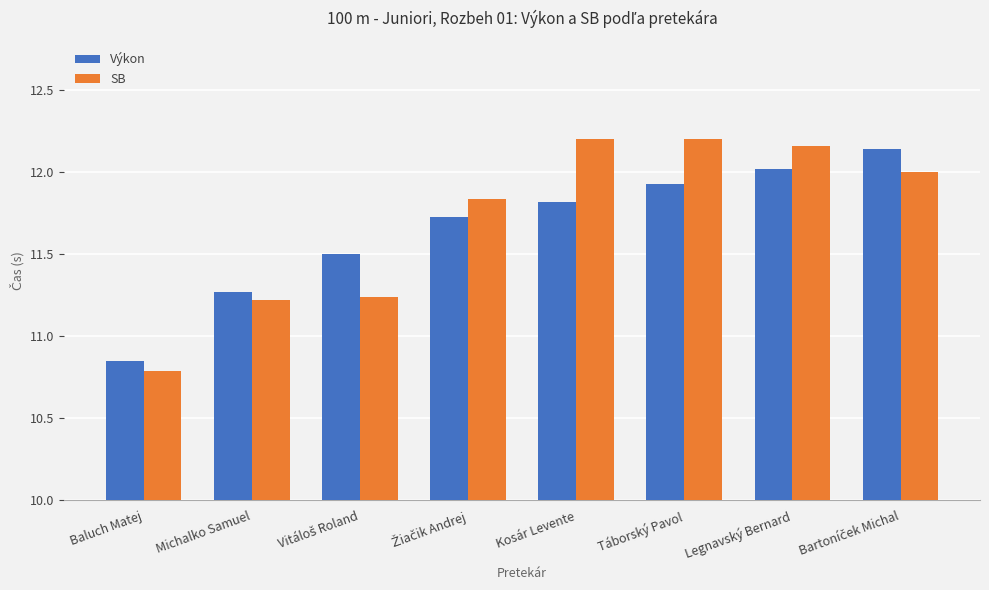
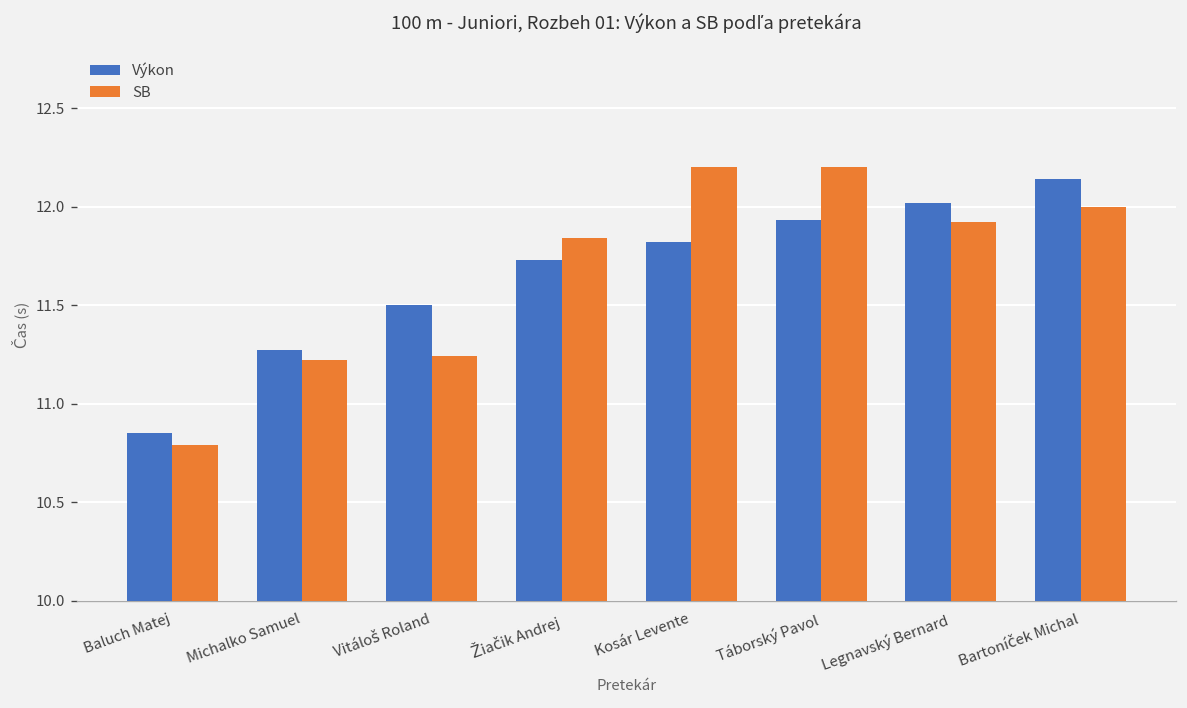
  {
    "Výkon": {
      "Baluch Matej": 10.85,
      "Michalko Samuel": 11.27,
      "Vitáloš Roland": 11.50,
      "Žiačik Andrej": 11.73,
      "Kosár Levente": 11.82,
      "Táborský Pavol": 11.93,
      "Legnavský Bernard": 12.02,
      "Bartoníček Michal": 12.14
    },
    "SB": {
      "Baluch Matej": 10.79,
      "Michalko Samuel": 11.22,
      "Vitáloš Roland": 11.24,
      "Žiačik Andrej": 11.84,
      "Kosár Levente": 12.20,
      "Táborský Pavol": 12.20,
-     "Legnavský Bernard": 12.16,
+     "Legnavský Bernard": 11.92,
      "Bartoníček Michal": 12.00
    }
  }
